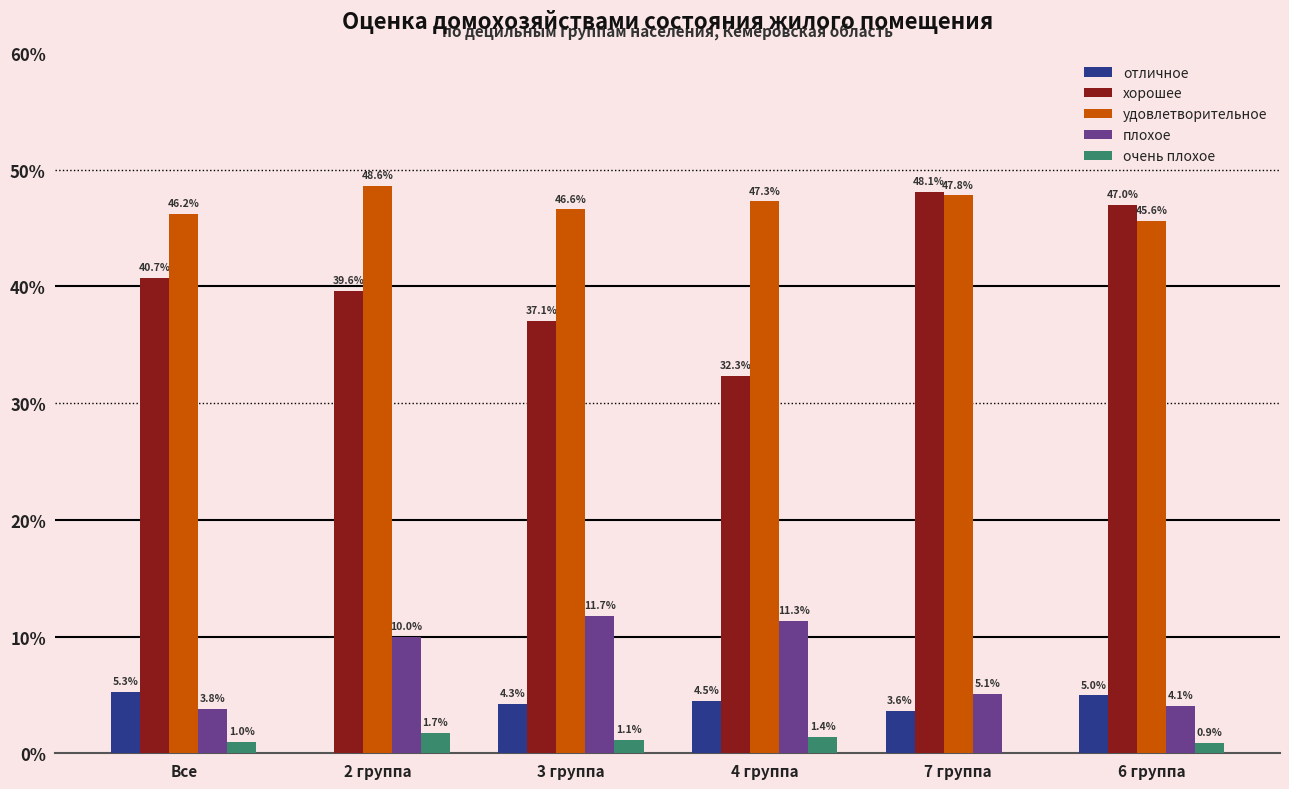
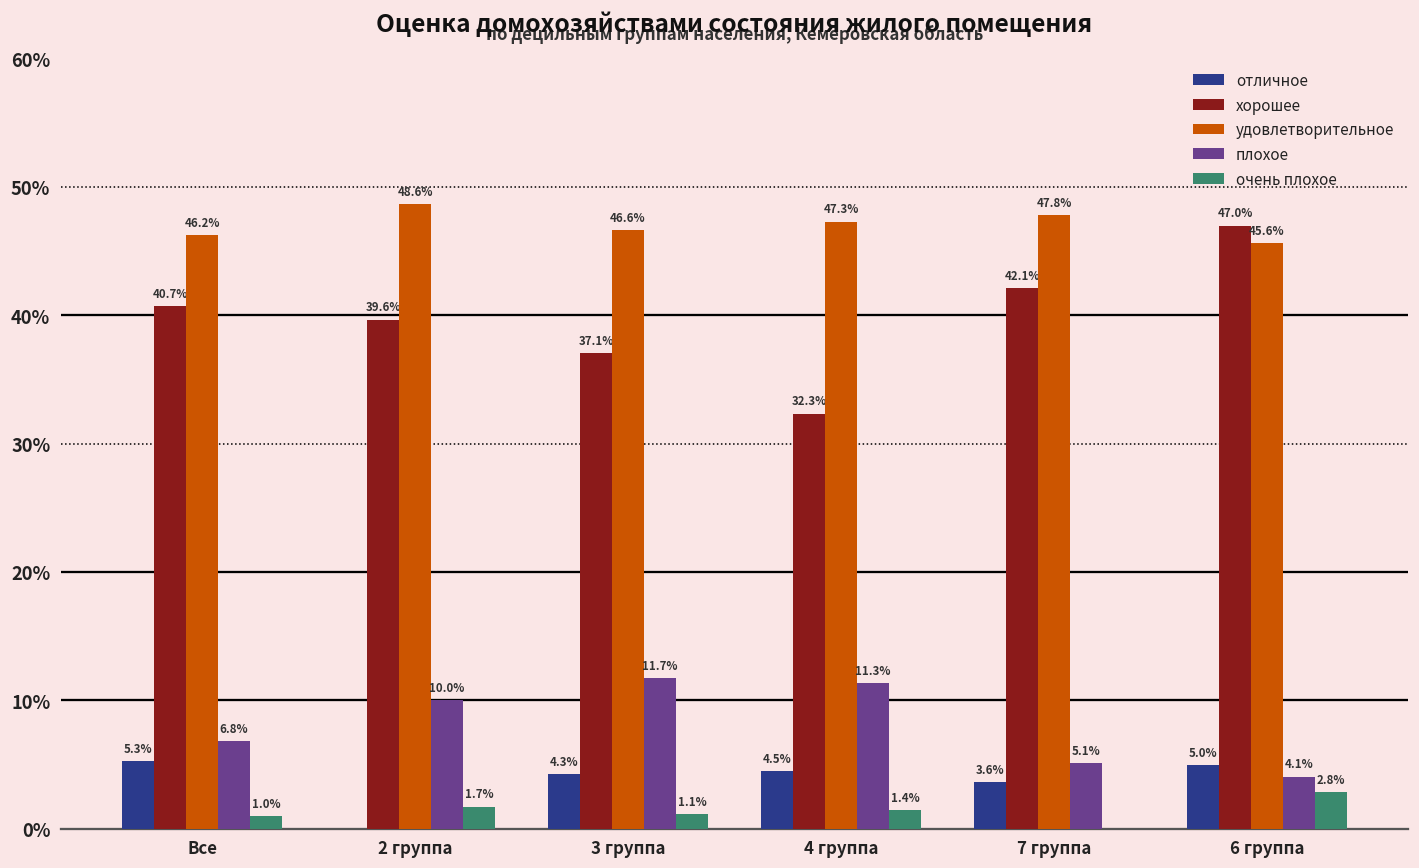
  {
    "отличное": {
      "Все": "5.3%",
      "3 группа": "4.3%",
      "4 группа": "4.5%",
      "7 группа": "3.6%",
      "6 группа": "5.0%"
    },
    "хорошее": {
      "Все": "40.7%",
      "2 группа": "39.6%",
      "3 группа": "37.1%",
      "4 группа": "32.3%",
-     "7 группа": "48.1%",
+     "7 группа": "42.1%",
      "6 группа": "47.0%"
    },
    "удовлетворительное": {
      "Все": "46.2%",
      "2 группа": "48.6%",
      "3 группа": "46.6%",
      "4 группа": "47.3%",
      "7 группа": "47.8%",
      "6 группа": "45.6%"
    },
    "плохое": {
-     "Все": "3.8%",
+     "Все": "6.8%",
      "2 группа": "10.0%",
      "3 группа": "11.7%",
      "4 группа": "11.3%",
      "7 группа": "5.1%",
      "6 группа": "4.1%"
    },
    "очень плохое": {
      "Все": "1.0%",
      "2 группа": "1.7%",
      "3 группа": "1.1%",
      "4 группа": "1.4%",
-     "6 группа": "0.9%"
+     "6 группа": "2.8%"
    }
  }
